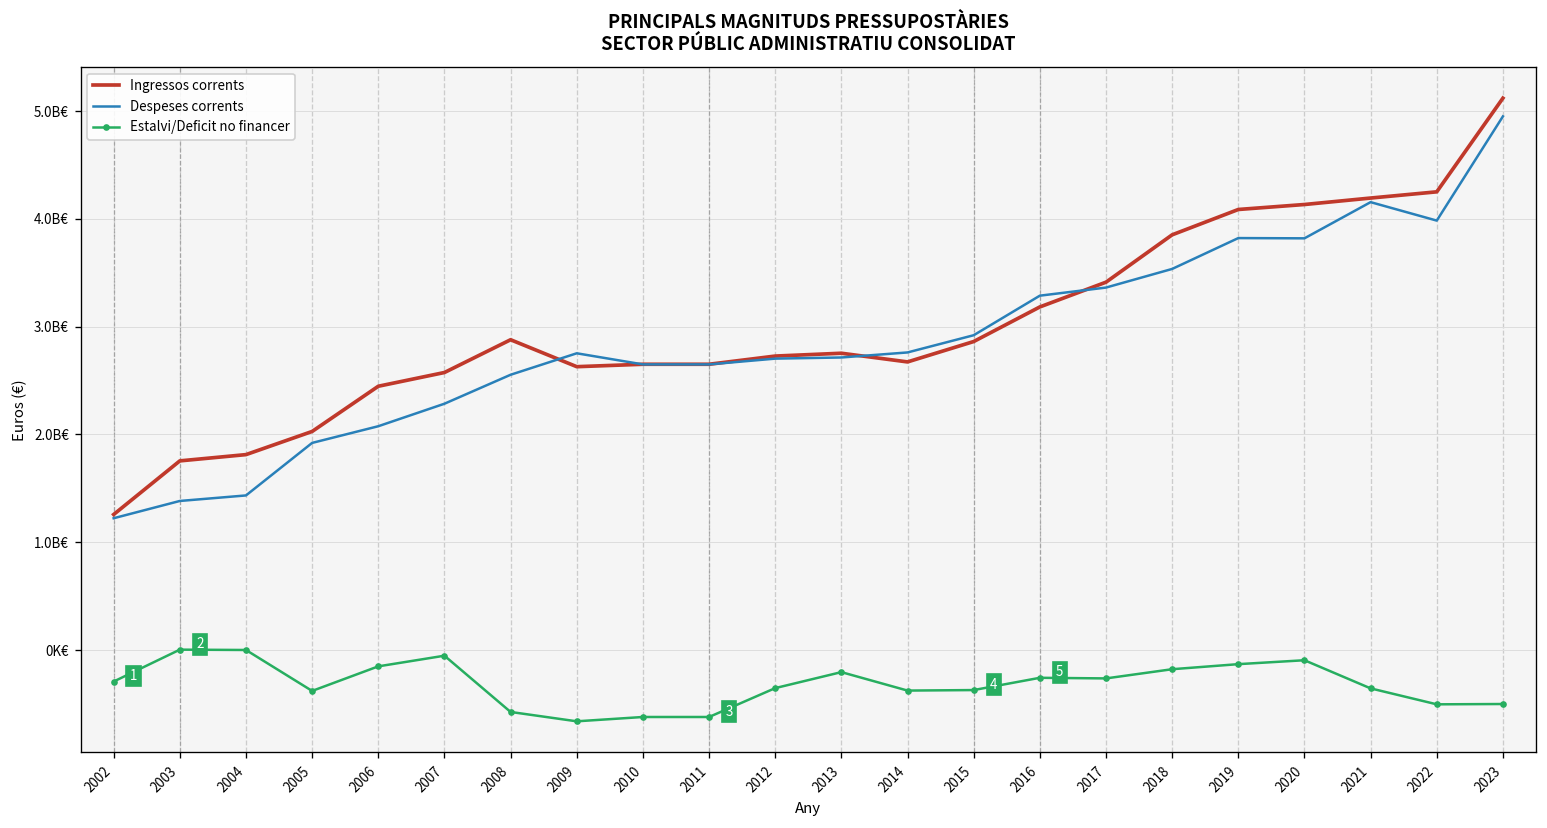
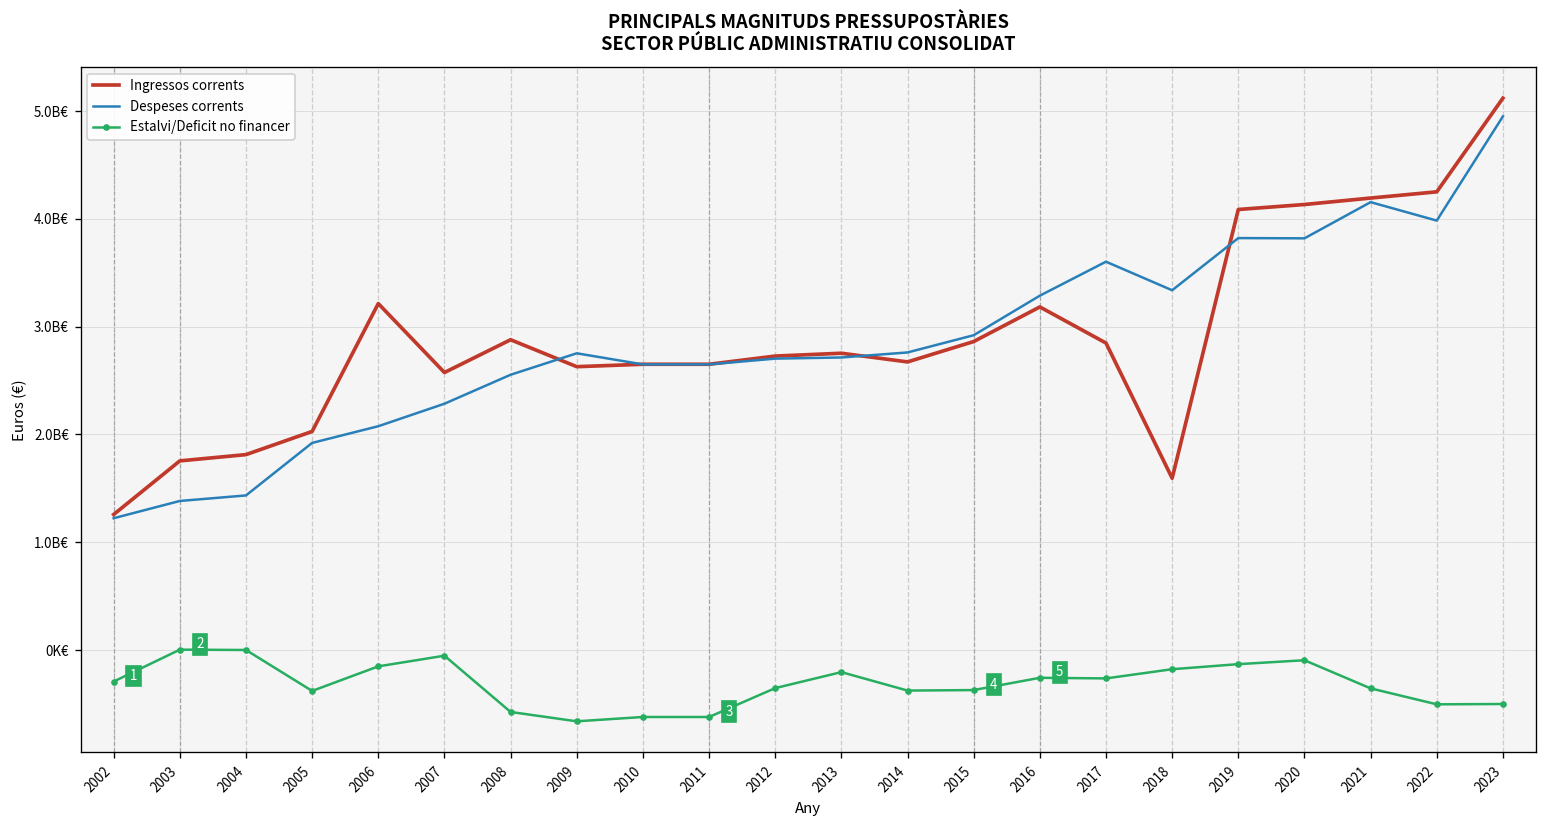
  {
    "Ingressos corrents": {
      "2002": "1.3B€",
      "2003": "1.8B€",
      "2004": "1.8B€",
      "2005": "2.0B€",
-     "2006": "2.4B€",
+     "2006": "3.2B€",
      "2007": "2.6B€",
      "2008": "2.9B€",
      "2009": "2.6B€",
      "2013": "2.8B€",
      "2014": "2.7B€",
      "2015": "2.9B€",
      "2016": "3.2B€",
-     "2017": "3.4B€",
-     "2018": "3.9B€",
+     "2017": "2.8B€",
+     "2018": "1.6B€",
      "2019": "4.1B€",
      "2020": "4.1B€",
      "2021": "4.2B€",
      "2022": "4.3B€",
      "2023": "5.1B€"
    },
    "Despeses corrents": {
      "2002": "1.2B€",
      "2003": "1.4B€",
      "2004": "1.4B€",
      "2005": "1.9B€",
      "2006": "2.1B€",
      "2007": "2.3B€",
      "2008": "2.6B€",
      "2009": "2.8B€",
      "2013": "2.7B€",
      "2014": "2.8B€",
      "2015": "2.9B€",
      "2016": "3.3B€",
-     "2017": "3.4B€",
-     "2018": "3.5B€",
+     "2017": "3.6B€",
+     "2018": "3.3B€",
      "2019": "3.8B€",
      "2020": "3.8B€",
      "2021": "4.2B€",
      "2022": "4.0B€",
      "2023": "5.0B€"
    },
    "Estalvi/Deficit no financer": {
      "2004": "0.0B€",
      "2005": "-0.4B€",
      "2006": "-0.2B€",
      "2007": "-0.1B€",
      "2008": "-0.6B€",
      "2009": "-0.7B€",
      "2010": "-0.6B€",
      "2012": "-0.4B€",
      "2013": "-0.2B€",
      "2014": "-0.4B€",
      "2017": "-0.3B€",
      "2018": "-0.2B€",
      "2019": "-0.1B€",
      "2020": "-0.1B€",
      "2021": "-0.4B€",
      "2022": "-0.5B€",
      "2023": "-0.5B€"
    }
  }
